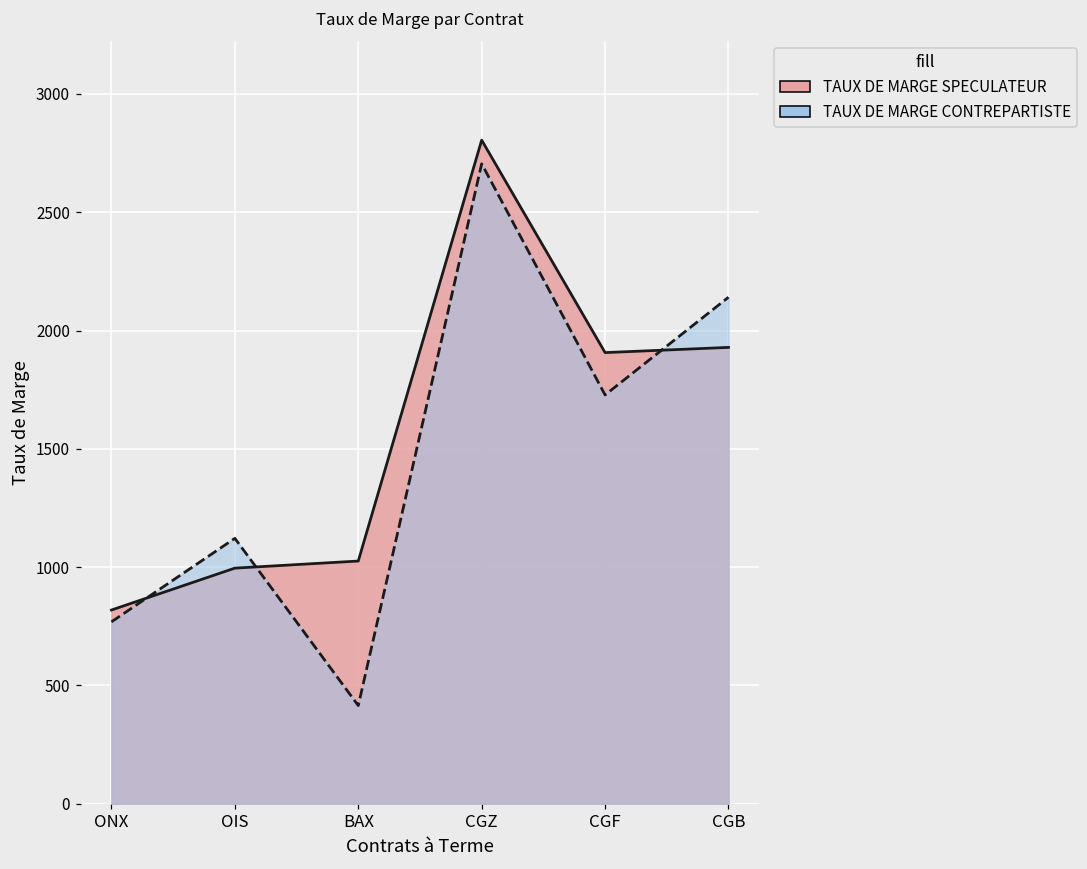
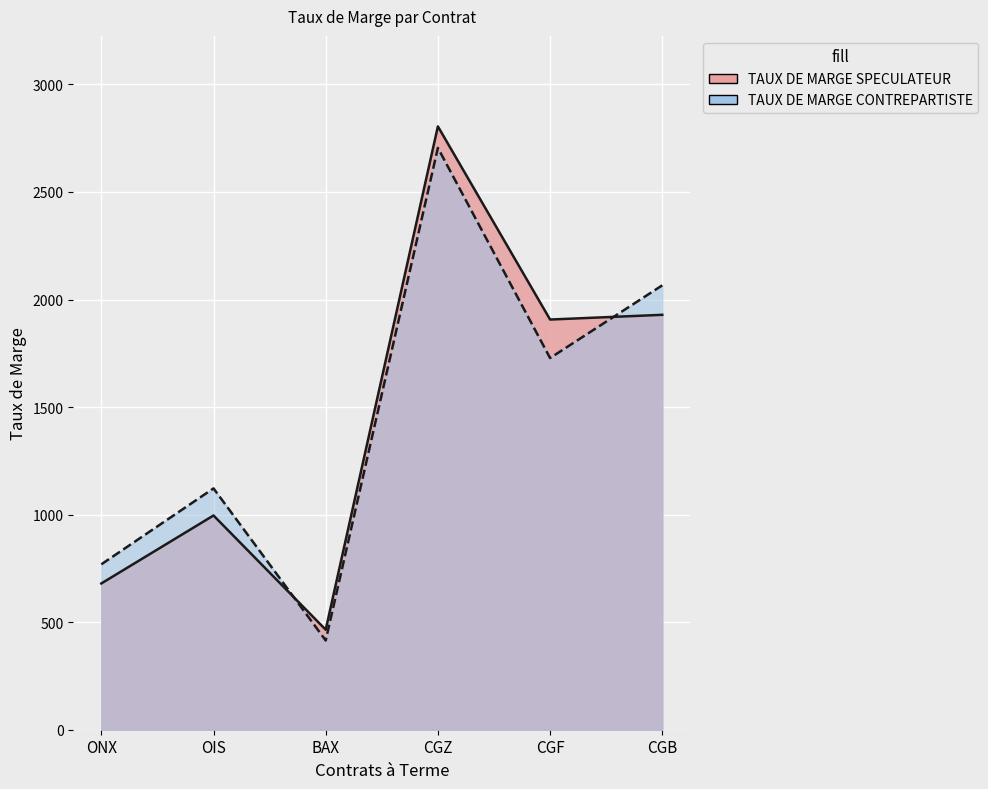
  {
    "TAUX DE MARGE SPECULATEUR": {
-     "ONX": 820,
+     "ONX": 680,
      "OIS": 1000,
-     "BAX": 1030,
+     "BAX": 470,
      "CGZ": 2810,
      "CGF": 1910,
      "CGB": 1930
    },
    "TAUX DE MARGE CONTREPARTISTE": {
      "ONX": 770,
      "OIS": 1120,
      "BAX": 420,
      "CGZ": 2710,
      "CGF": 1730,
-     "CGB": 2140
+     "CGB": 2070
    }
  }
